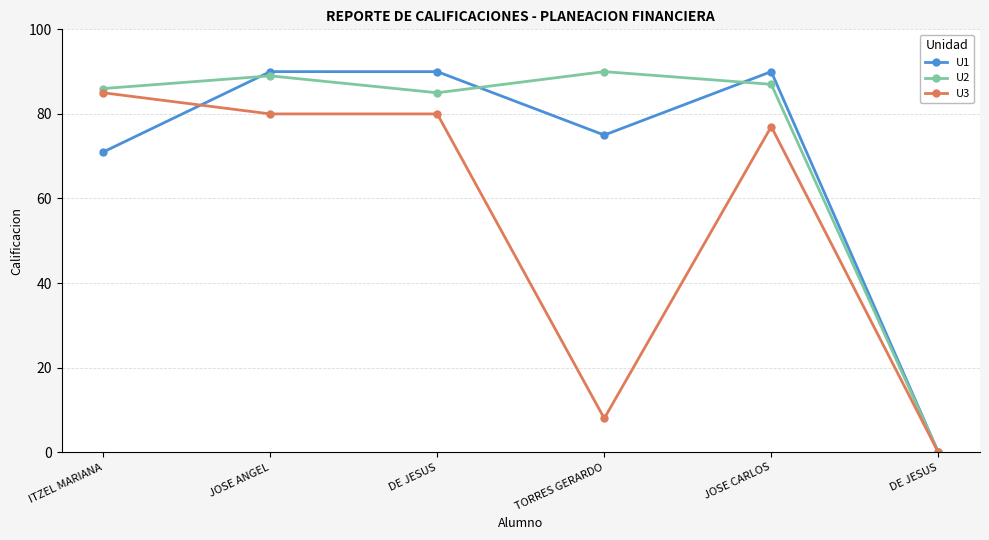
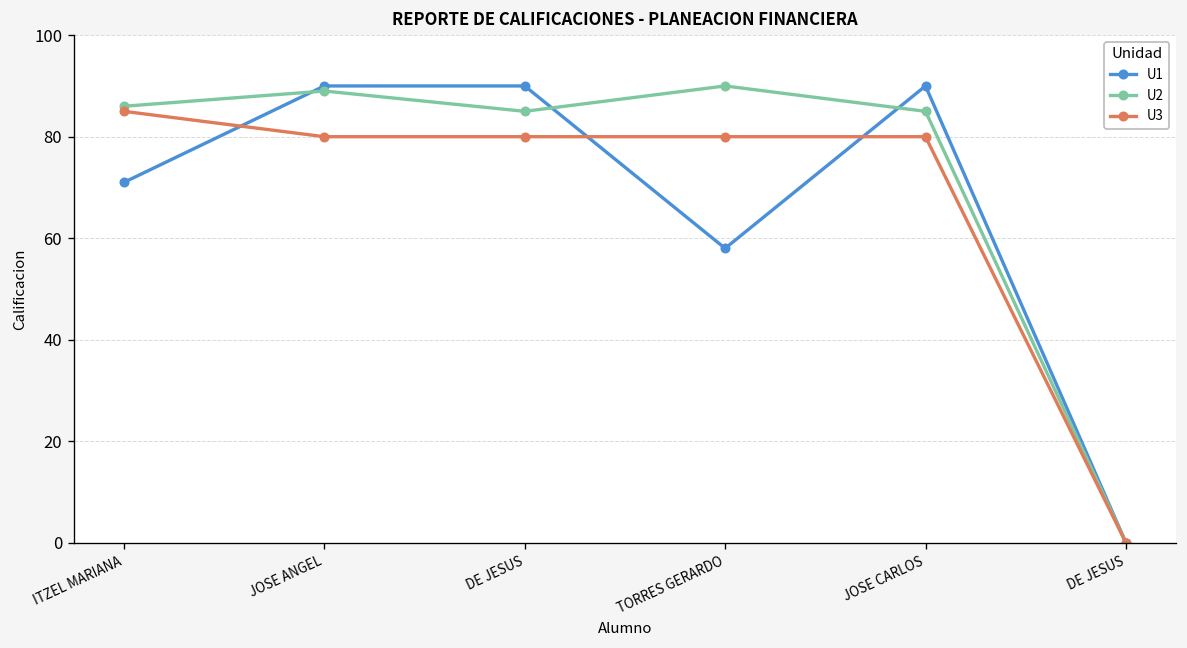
  {
    "U1": {
      "ITZEL MARIANA": 71,
      "JOSE ANGEL": 90,
-     "TORRES GERARDO": 75,
+     "TORRES GERARDO": 58,
      "JOSE CARLOS": 90
    },
    "U2": {
      "ITZEL MARIANA": 86,
      "JOSE ANGEL": 89,
      "TORRES GERARDO": 90,
-     "JOSE CARLOS": 87
+     "JOSE CARLOS": 85
    },
    "U3": {
      "ITZEL MARIANA": 85,
      "JOSE ANGEL": 80,
-     "TORRES GERARDO": 8,
-     "JOSE CARLOS": 77
+     "TORRES GERARDO": 80,
+     "JOSE CARLOS": 80
    }
  }
